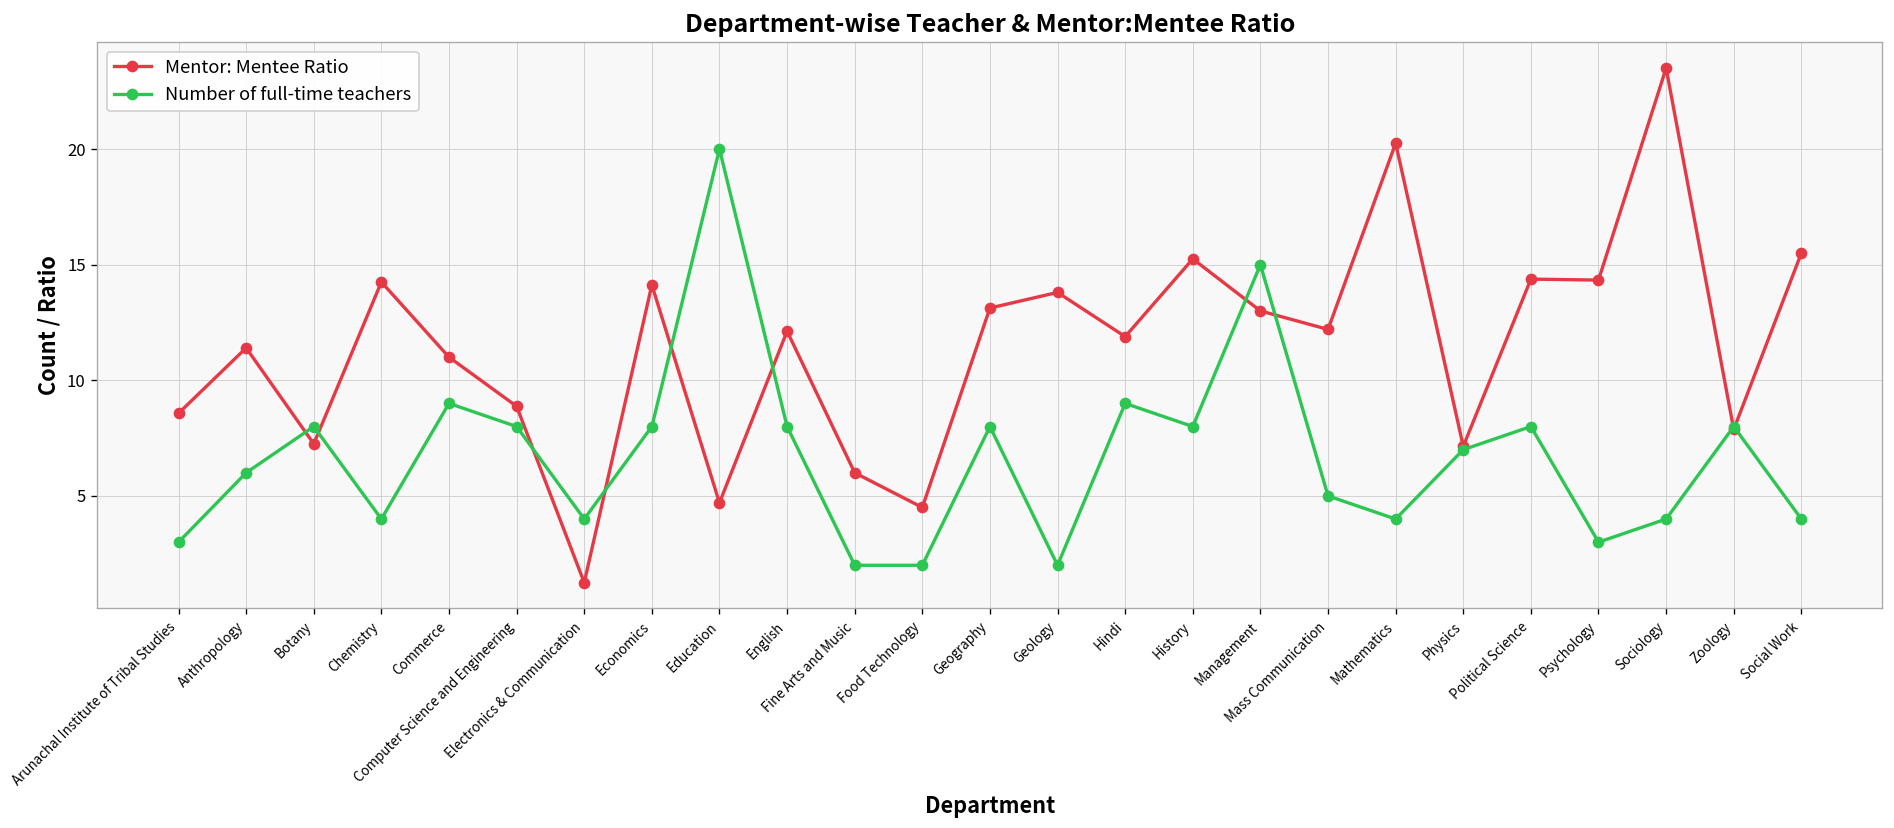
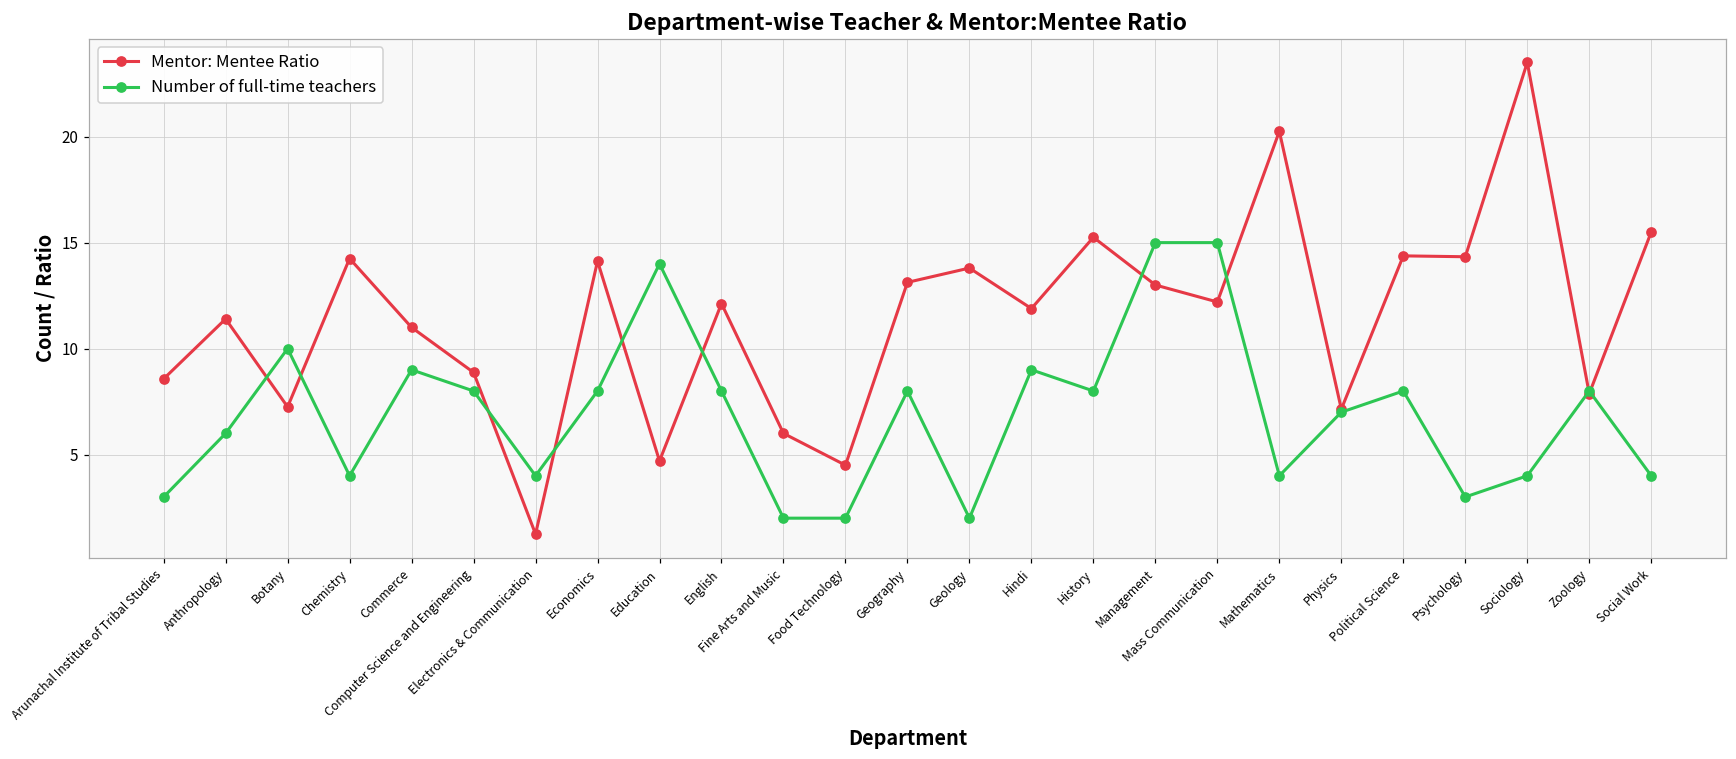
  {
    "Mentor: Mentee Ratio": {
      "Arunachal Institute of Tribal Studies": 8.6,
      "Anthropology": 11.4,
      "Botany": 7.3,
      "Chemistry": 14.3,
      "Commerce": 11,
      "Computer Science and Engineering": 9,
      "Electronics & Communication": 1.3,
      "Economics": 14,
      "Education": 4.7,
      "English": 12,
      "Fine Arts and Music": 6,
      "Food Technology": 4.5,
      "Geography": 13,
      "Geology": 13.8,
      "Hindi": 12,
      "History": 15.3,
      "Management": 13,
      "Mass Communication": 12.2,
      "Mathematics": 20.3,
      "Physics": 7.1,
      "Political Science": 14.4,
      "Psychology": 14.3,
      "Sociology": 23.5,
      "Social Work": 15.5
    },
    "Number of full-time teachers": {
      "Arunachal Institute of Tribal Studies": 3,
      "Anthropology": 6,
-     "Botany": 8,
+     "Botany": 10,
      "Chemistry": 4,
      "Commerce": 9,
      "Computer Science and Engineering": 8,
      "Electronics & Communication": 4,
      "Economics": 8,
-     "Education": 20,
+     "Education": 14,
      "English": 8,
      "Fine Arts and Music": 2,
      "Food Technology": 2,
      "Geography": 8,
      "Geology": 2,
      "Hindi": 9,
      "History": 8,
      "Management": 15,
-     "Mass Communication": 5,
+     "Mass Communication": 15,
      "Mathematics": 4,
      "Physics": 7,
      "Political Science": 8,
      "Psychology": 3,
      "Sociology": 4,
      "Social Work": 4
    }
  }
